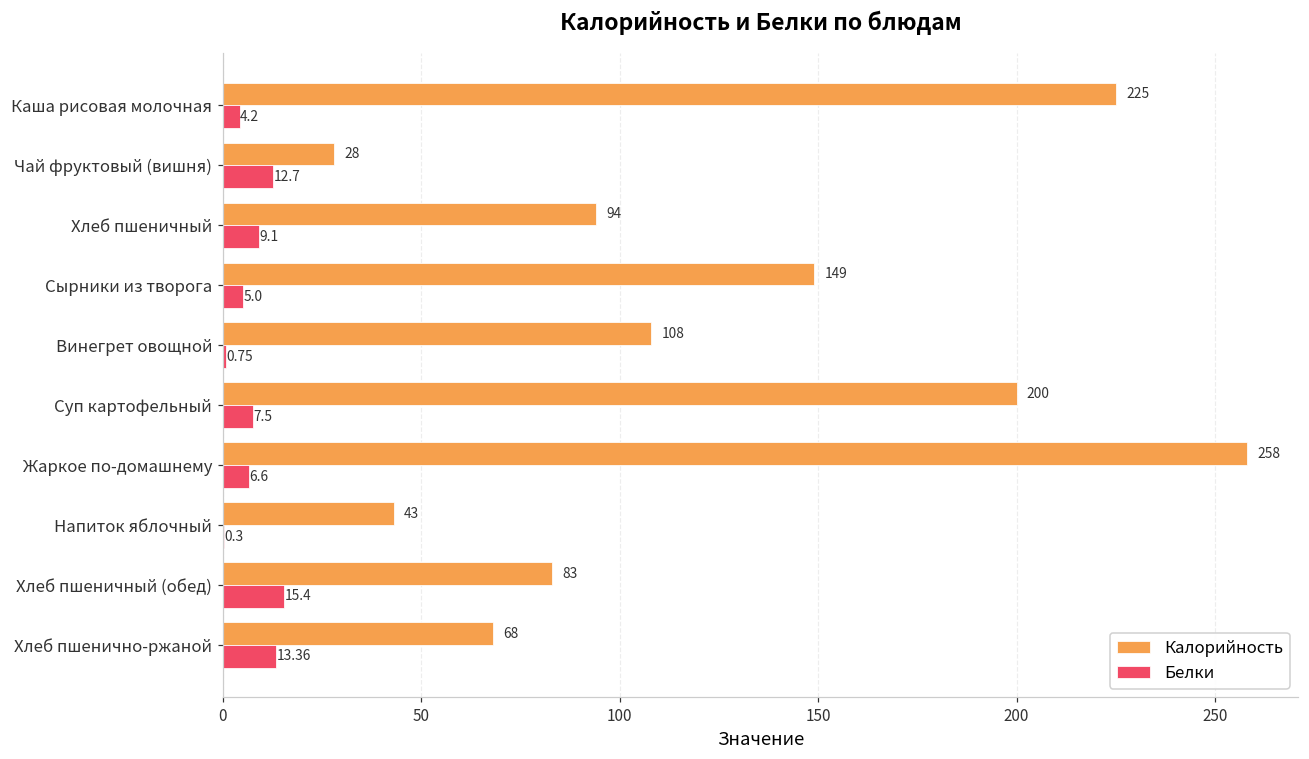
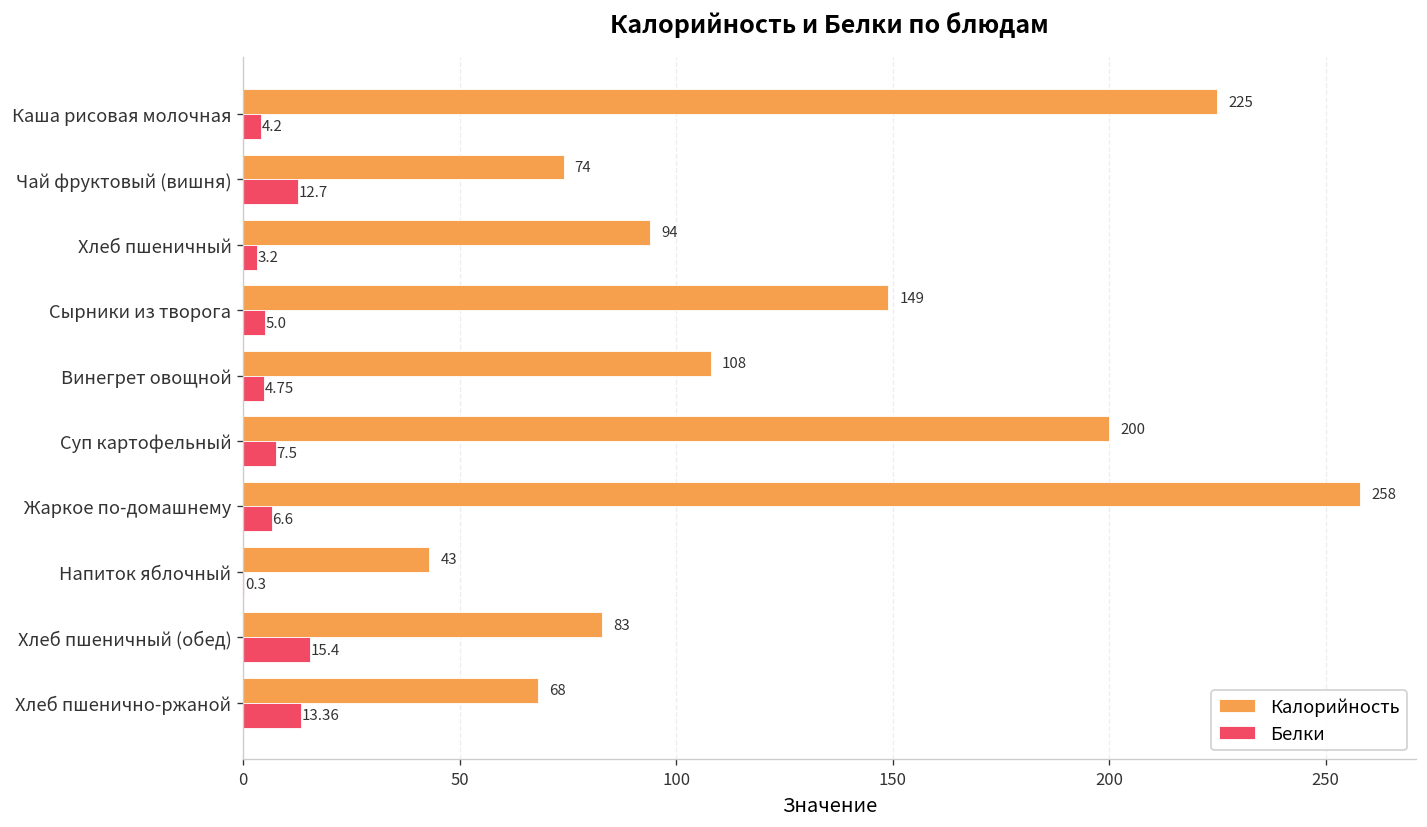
  {
    "Калорийность": {
      "Каша рисовая молочная": 225,
-     "Чай фруктовый (вишня)": 28,
+     "Чай фруктовый (вишня)": 74,
      "Хлеб пшеничный": 94,
      "Сырники из творога": 149,
      "Винегрет овощной": 108,
      "Суп картофельный": 200,
      "Жаркое по-домашнему": 258,
      "Напиток яблочный": 43,
      "Хлеб пшеничный (обед)": 83,
      "Хлеб пшенично-ржаной": 68
    },
    "Белки": {
      "Каша рисовая молочная": 4.2,
      "Чай фруктовый (вишня)": 12.7,
-     "Хлеб пшеничный": 9.1,
+     "Хлеб пшеничный": 3.2,
      "Сырники из творога": 5.0,
-     "Винегрет овощной": 0.75,
+     "Винегрет овощной": 4.75,
      "Суп картофельный": 7.5,
      "Жаркое по-домашнему": 6.6,
      "Напиток яблочный": 0.3,
      "Хлеб пшеничный (обед)": 15.4,
      "Хлеб пшенично-ржаной": 13.36
    }
  }
